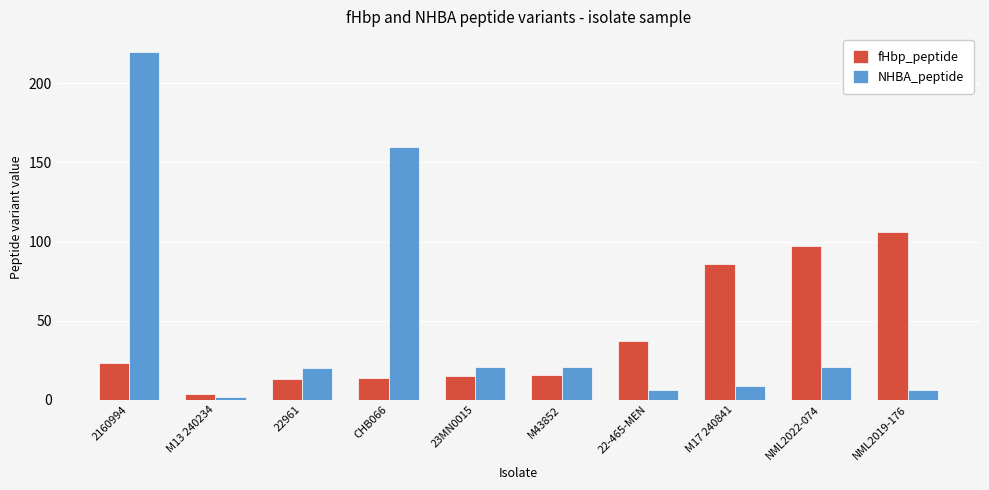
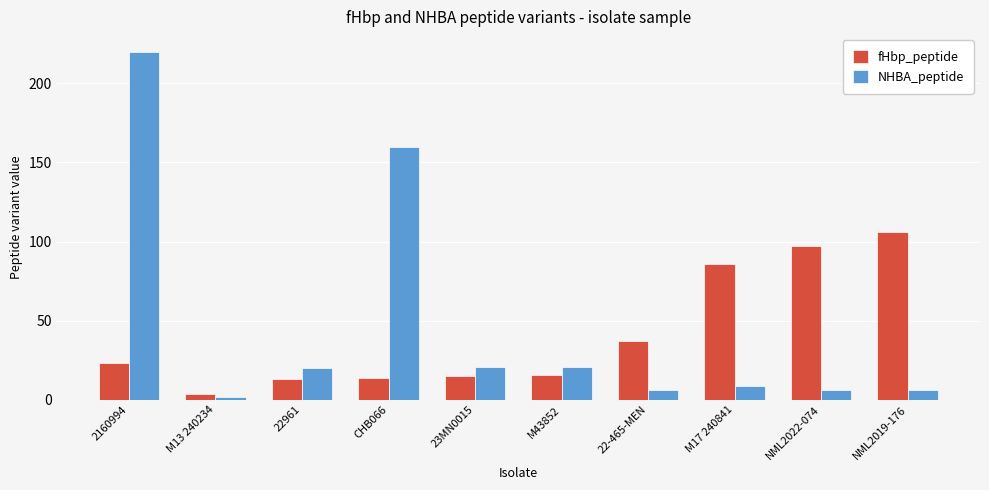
  {
    "fHbp_peptide": {
      "2160994": 23,
      "M13 240234": 4,
      "22961": 13,
      "CHB066": 14,
      "23MN0015": 15,
      "M43852": 16,
      "22-465-MEN": 37,
      "M17 240841": 86,
      "NML2022-074": 97,
      "NML2019-176": 106
    },
    "NHBA_peptide": {
      "2160994": 220,
      "M13 240234": 2,
      "22961": 20,
      "CHB066": 160,
      "23MN0015": 21,
      "M43852": 21,
      "22-465-MEN": 6,
      "M17 240841": 9,
-     "NML2022-074": 21,
+     "NML2022-074": 6,
      "NML2019-176": 6
    }
  }
